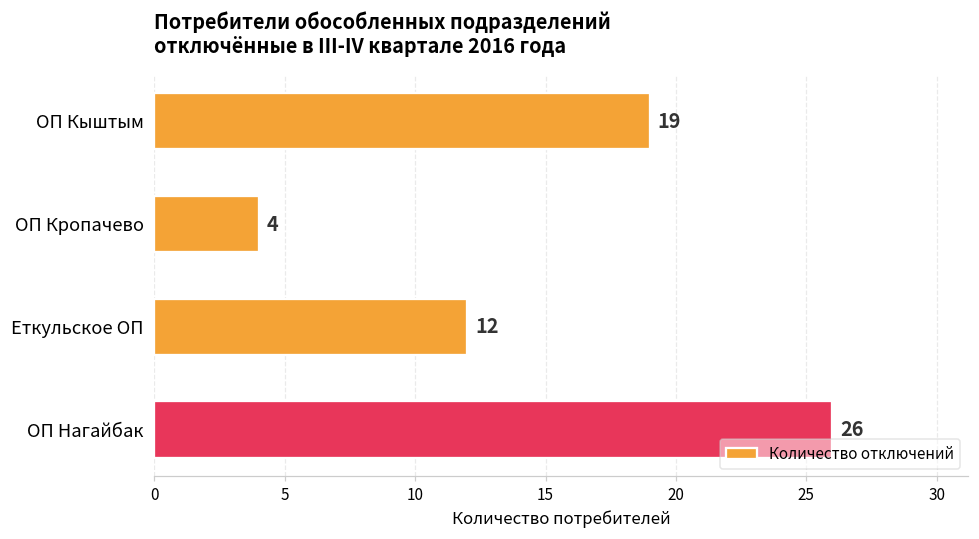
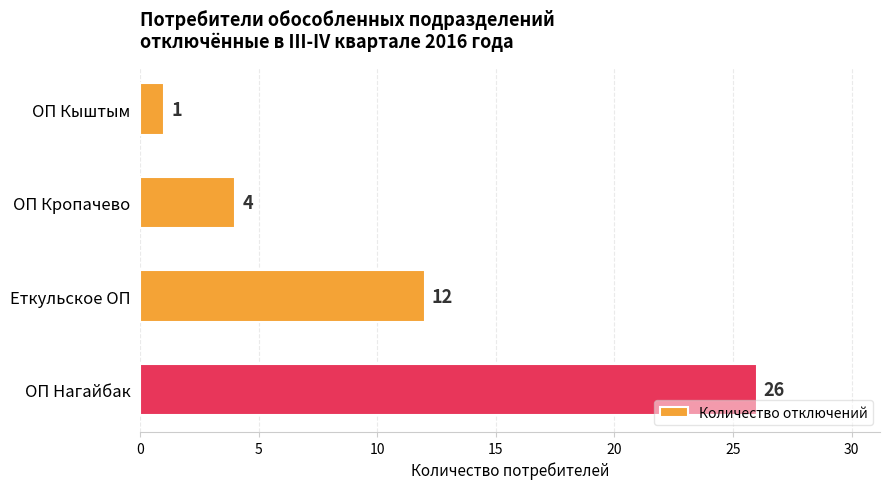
  {
-   "ОП Кыштым": 19,
+   "ОП Кыштым": 1,
    "ОП Кропачево": 4,
    "Еткульское ОП": 12,
    "ОП Нагайбак": 26
  }
